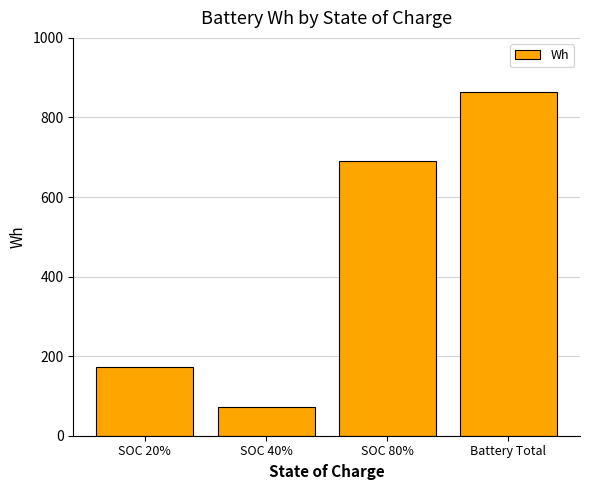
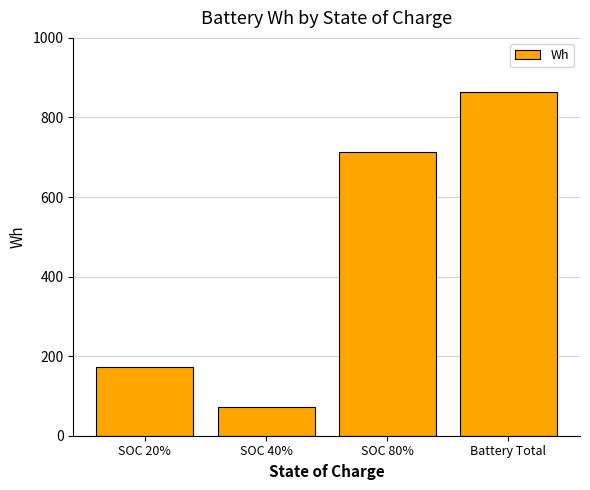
  {
    "SOC 20%": 170,
    "SOC 40%": 70,
-   "SOC 80%": 690,
+   "SOC 80%": 710,
    "Battery Total": 860
  }
